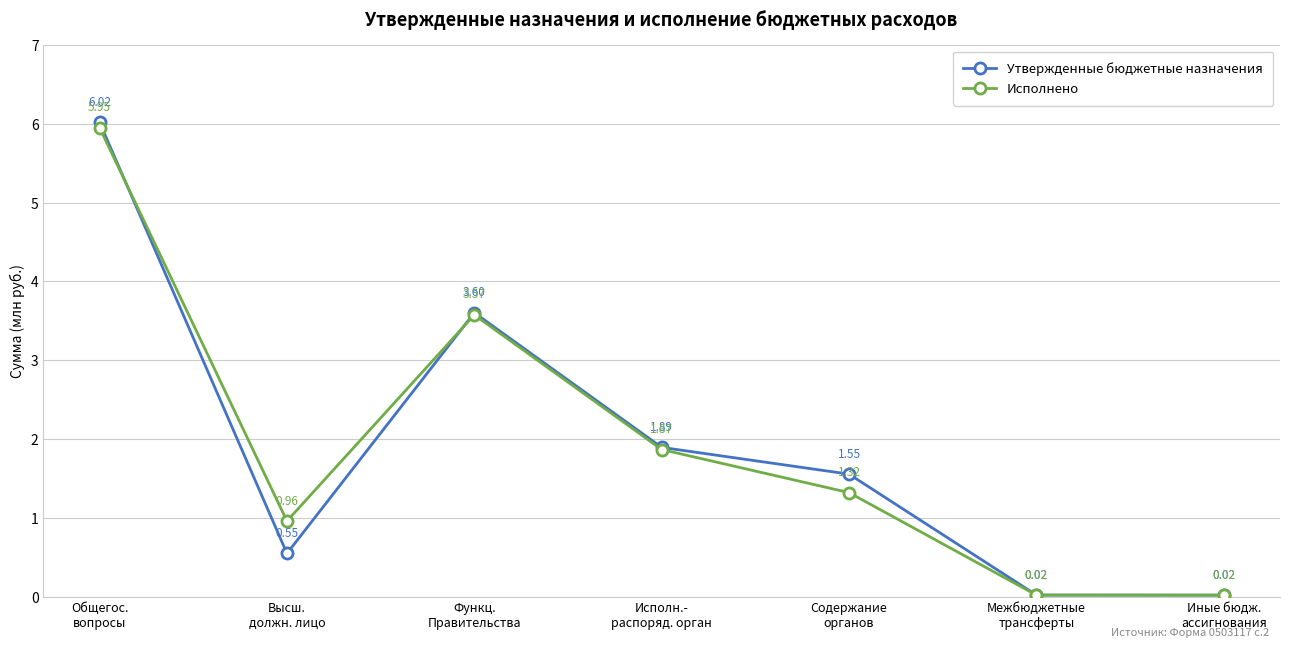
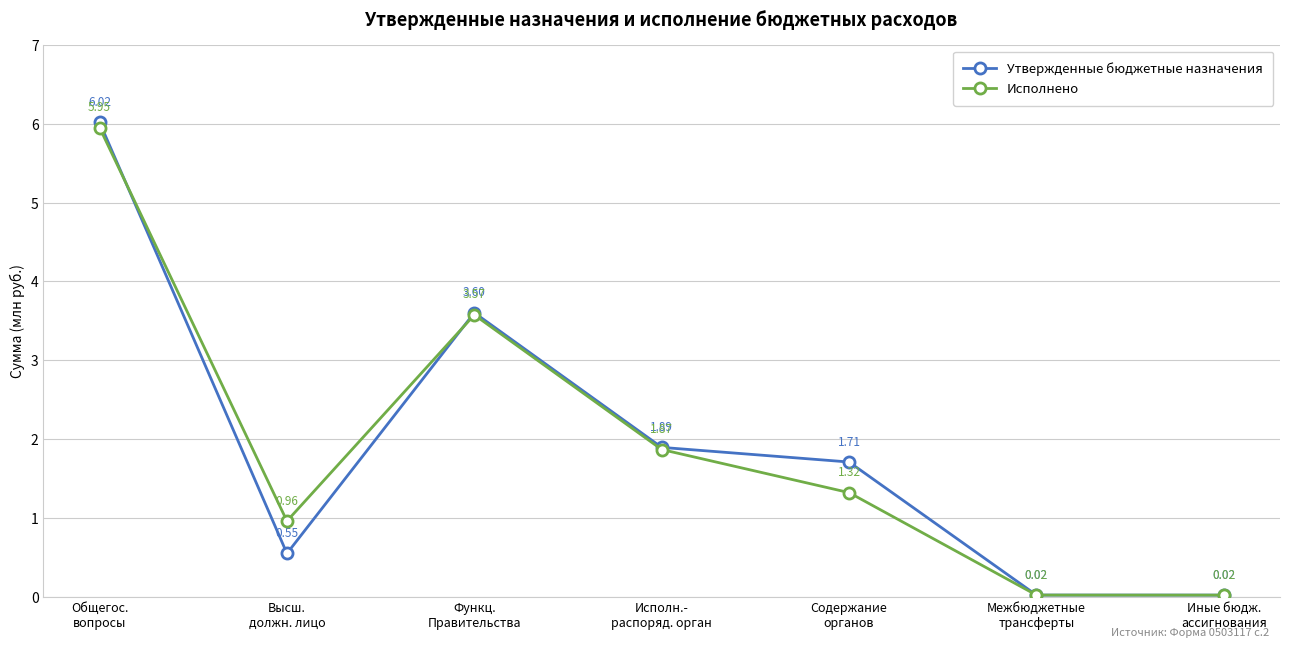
  {
    "Утвержденные бюджетные назначения": {
      "Высш. должн. лицо": 0.55,
-     "Содержание органов": 1.55
+     "Содержание органов": 1.71
    },
    "Исполнено": {
      "Высш. должн. лицо": 0.96
    }
  }
